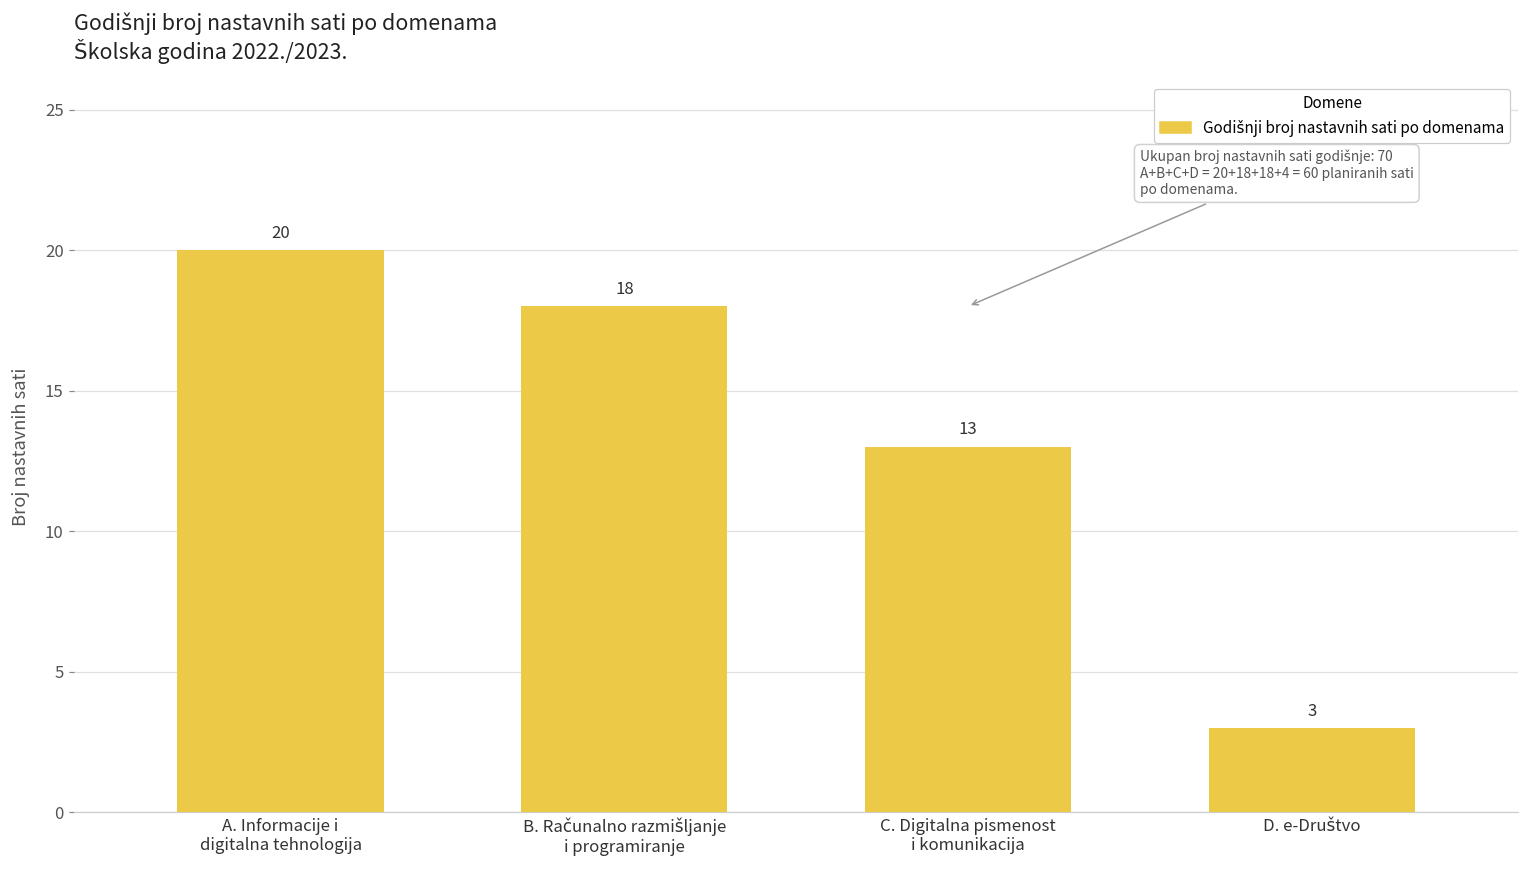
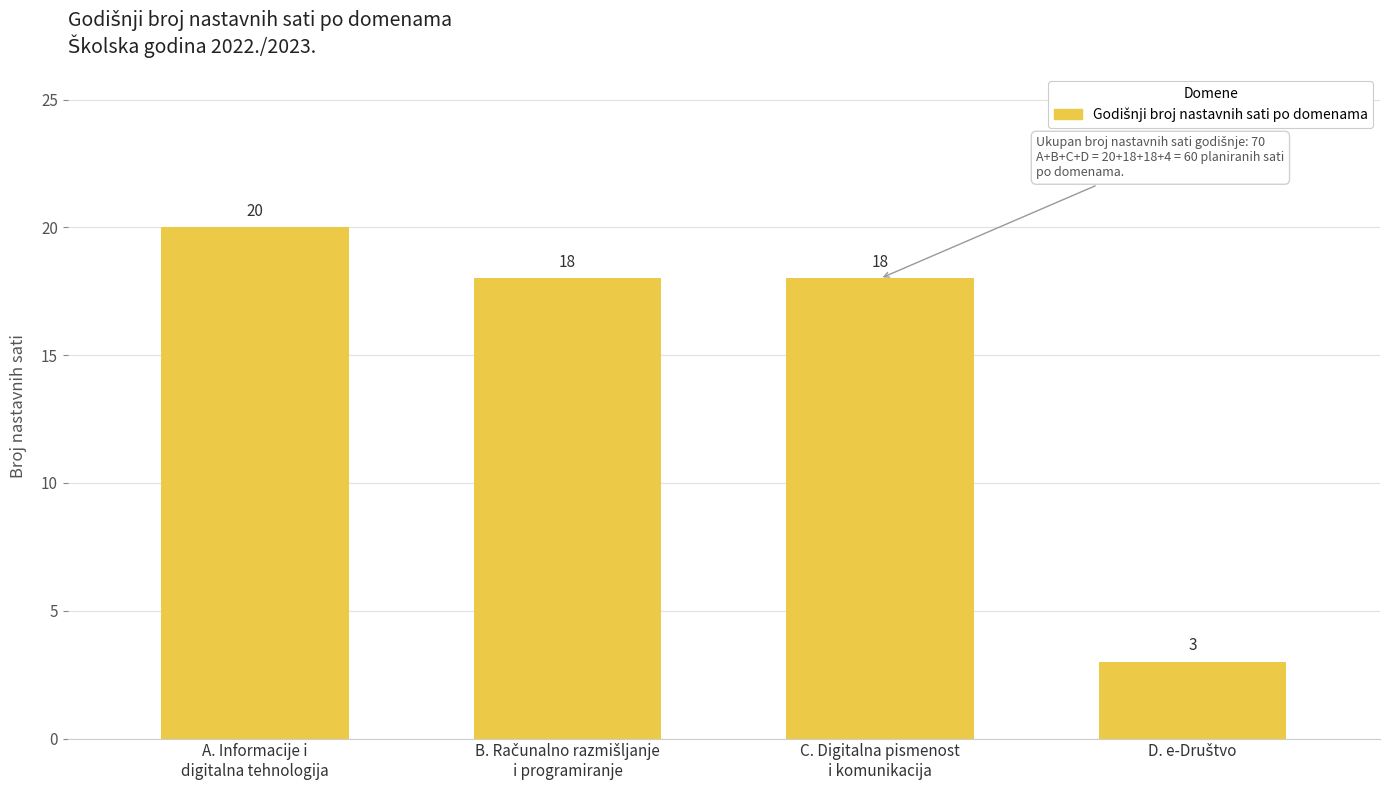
  {
    "A. Informacije i digitalna tehnologija": 20,
    "B. Računalno razmišljanje i programiranje": 18,
-   "C. Digitalna pismenost i komunikacija": 13,
+   "C. Digitalna pismenost i komunikacija": 18,
    "D. e-Društvo": 3
  }
